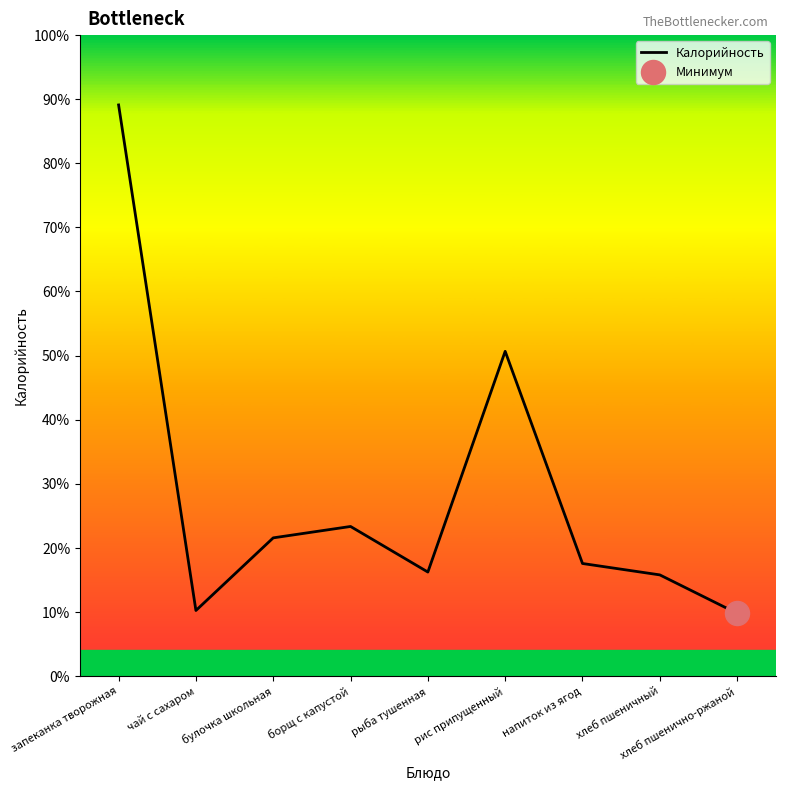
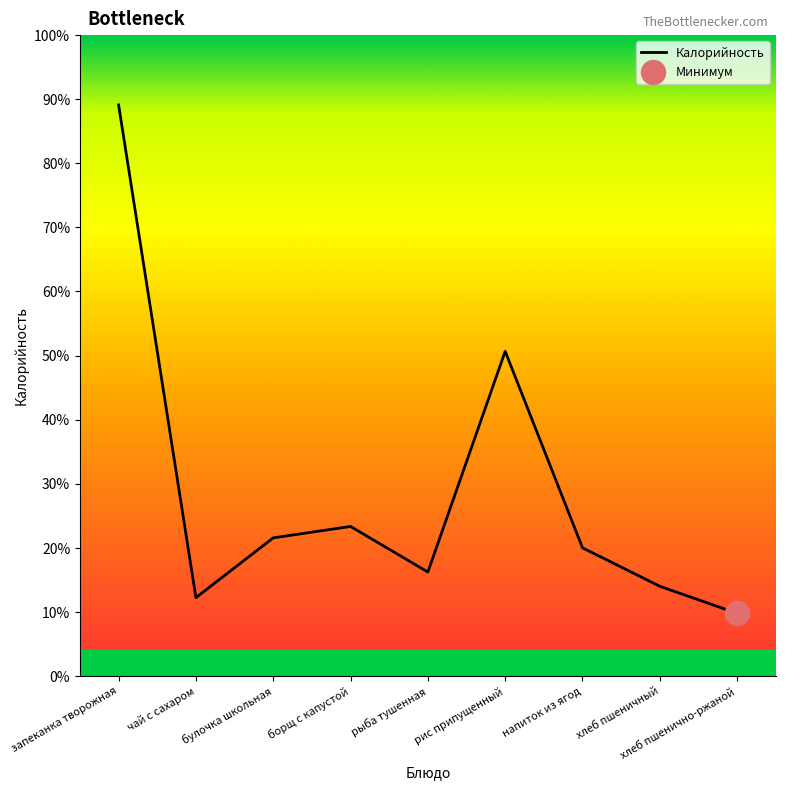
  {
    "Калорийность": {
      "запеканка творожная": "89%",
-     "чай с сахаром": "10%",
+     "чай с сахаром": "12%",
      "булочка школьная": "22%",
      "борщ с капустой": "23%",
      "рыба тушенная": "16%",
      "рис припущенный": "51%",
-     "напиток из ягод": "18%",
-     "хлеб пшеничный": "16%"
+     "напиток из ягод": "20%",
+     "хлеб пшеничный": "14%"
    }
  }
